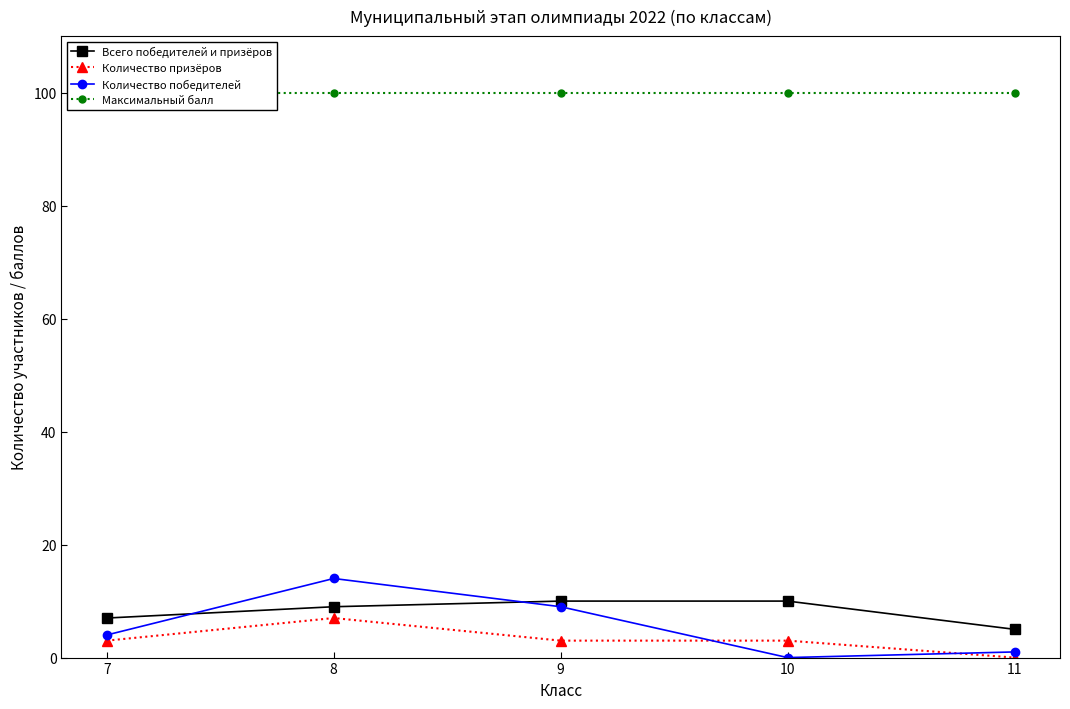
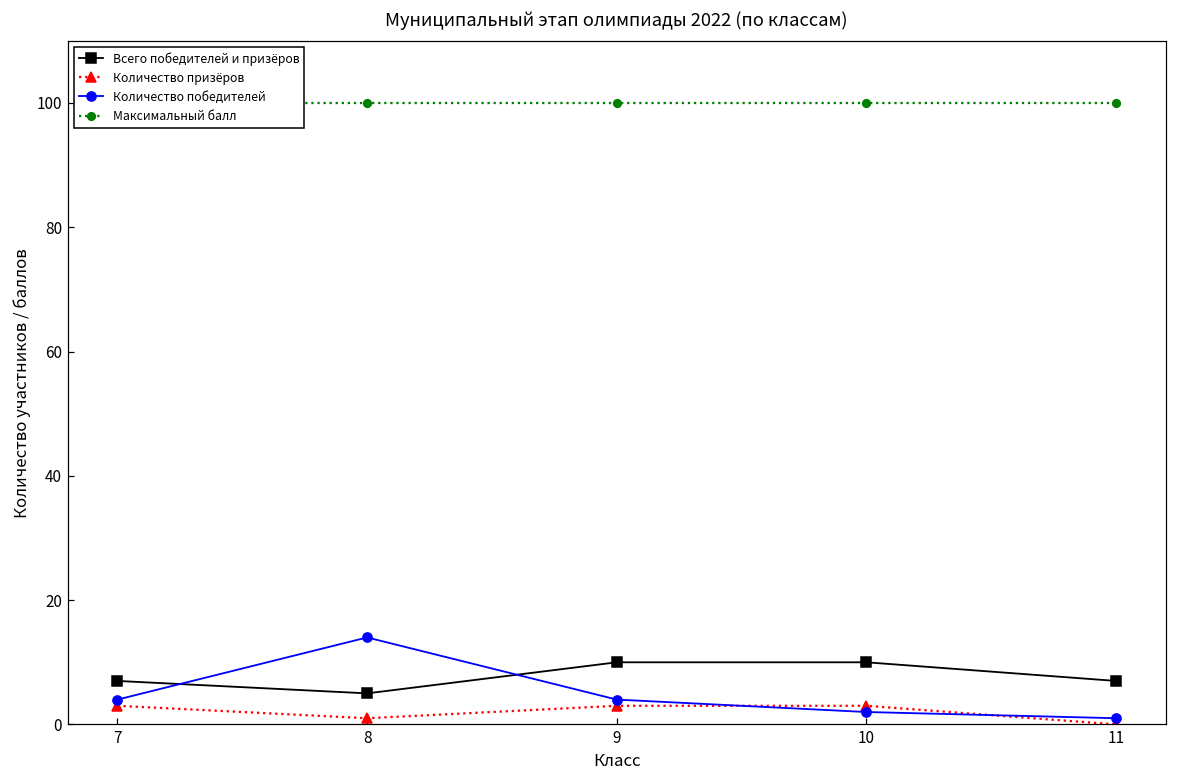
  {
    "Всего победителей и призёров": {
      "7": 7,
-     "8": 9,
+     "8": 5,
      "9": 10,
      "10": 10,
-     "11": 5
+     "11": 7
    },
    "Количество призёров": {
      "7": 3,
-     "8": 7,
+     "8": 1,
      "9": 3,
      "10": 3,
      "11": 0
    },
    "Количество победителей": {
      "7": 4,
      "8": 14,
-     "9": 9,
-     "10": 0,
+     "9": 4,
+     "10": 2,
      "11": 1
    },
    "Максимальный балл": {
      "8": 100,
      "9": 100,
      "10": 100,
      "11": 100
    }
  }
